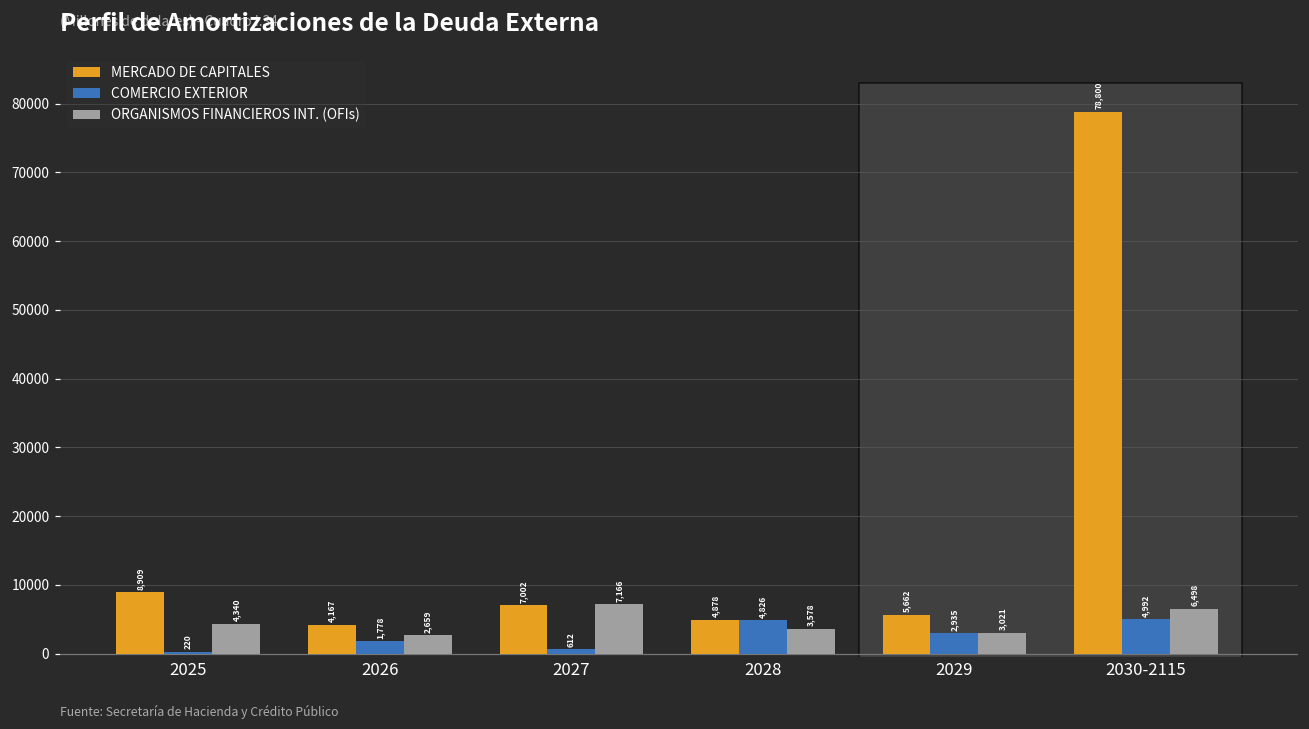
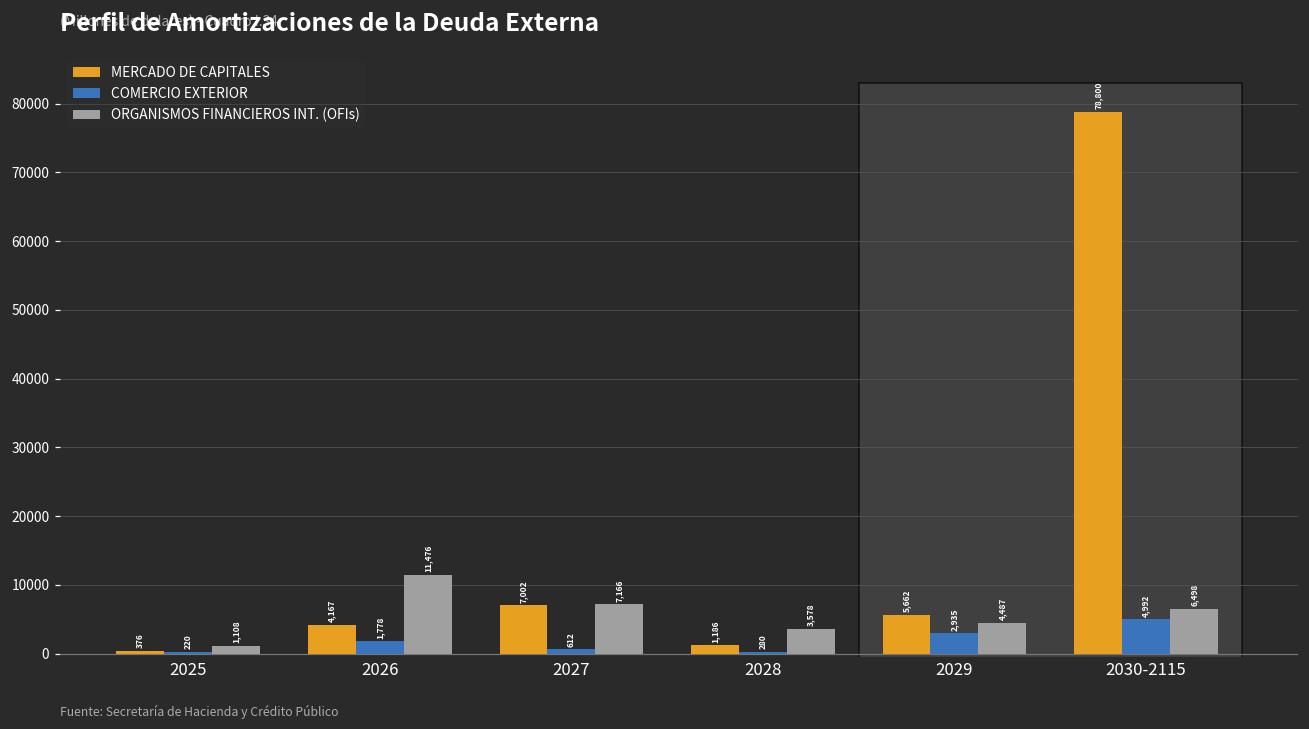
  {
    "MERCADO DE CAPITALES": {
-     "2025": "8,909",
+     "2025": "376",
      "2026": "4,167",
      "2027": "7,002",
-     "2028": "4,878",
+     "2028": "1,186",
      "2029": "5,662",
      "2030-2115": "78,800"
    },
    "COMERCIO EXTERIOR": {
      "2025": "220",
      "2026": "1,778",
      "2027": "612",
-     "2028": "4,826",
+     "2028": "280",
      "2029": "2,935",
      "2030-2115": "4,992"
    },
    "ORGANISMOS FINANCIEROS INT. (OFIs)": {
-     "2025": "4,340",
-     "2026": "2,659",
+     "2025": "1,108",
+     "2026": "11,476",
      "2027": "7,166",
      "2028": "3,578",
-     "2029": "3,021",
+     "2029": "4,487",
      "2030-2115": "6,498"
    }
  }
